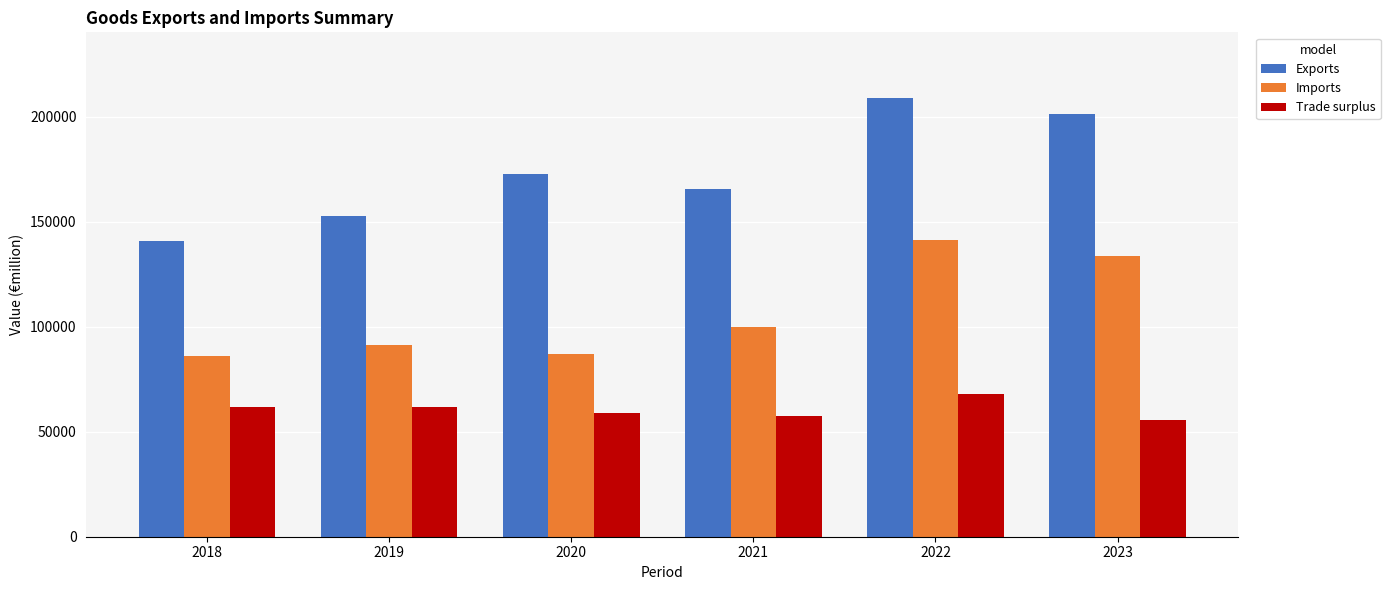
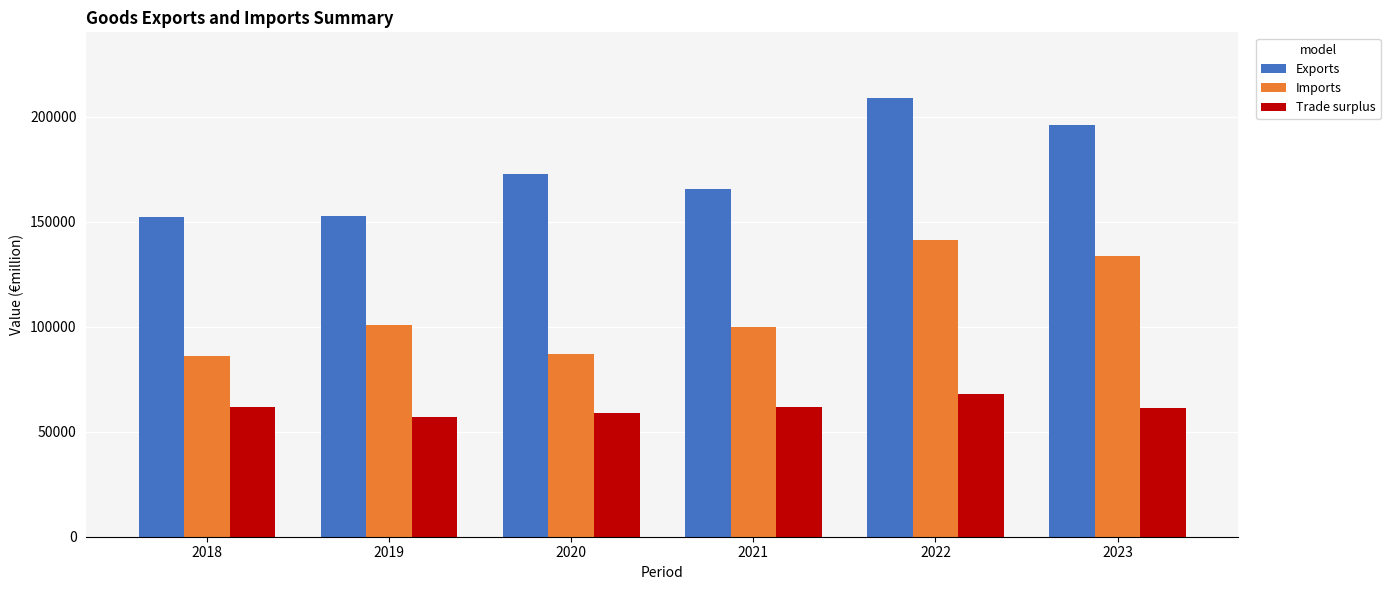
  {
    "Exports": {
-     "2018": 141000,
+     "2018": 152000,
      "2019": 153000,
      "2020": 173000,
      "2021": 166000,
      "2022": 209000,
-     "2023": 201000
+     "2023": 196000
    },
    "Imports": {
      "2018": 86000,
-     "2019": 91000,
+     "2019": 101000,
      "2020": 87000,
      "2021": 100000,
      "2022": 141000,
      "2023": 134000
    },
    "Trade surplus": {
      "2018": 62000,
-     "2019": 62000,
+     "2019": 57000,
      "2020": 59000,
-     "2021": 58000,
+     "2021": 62000,
      "2022": 68000,
-     "2023": 56000
+     "2023": 61000
    }
  }
